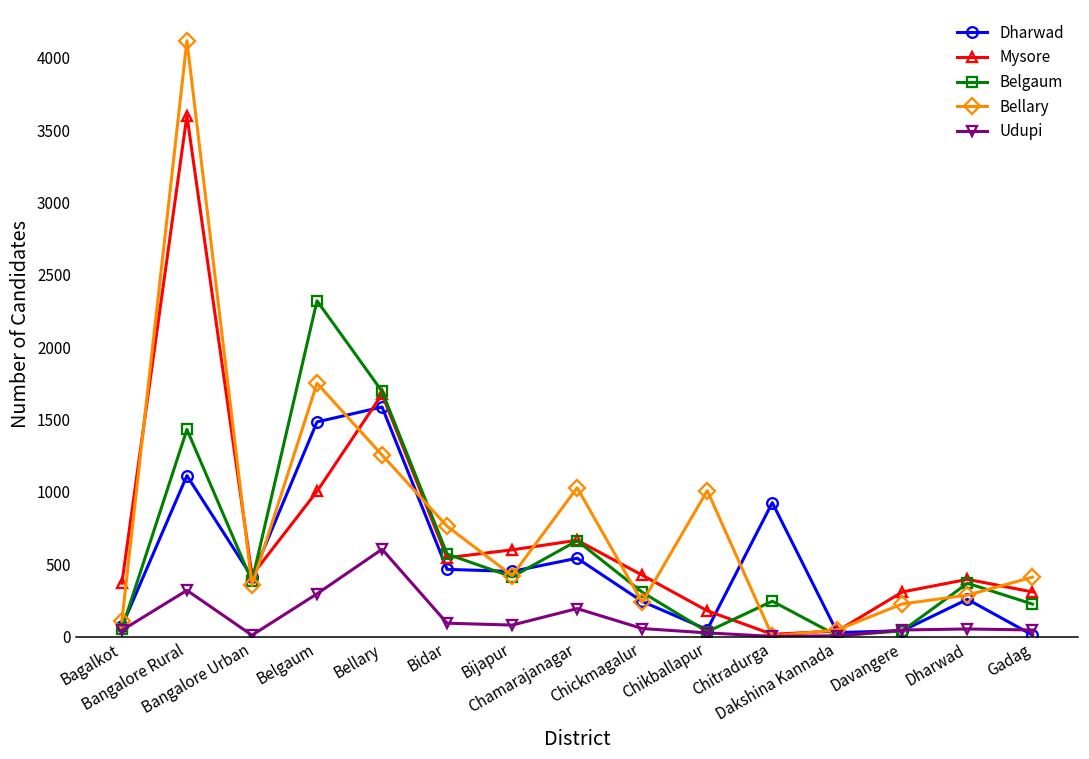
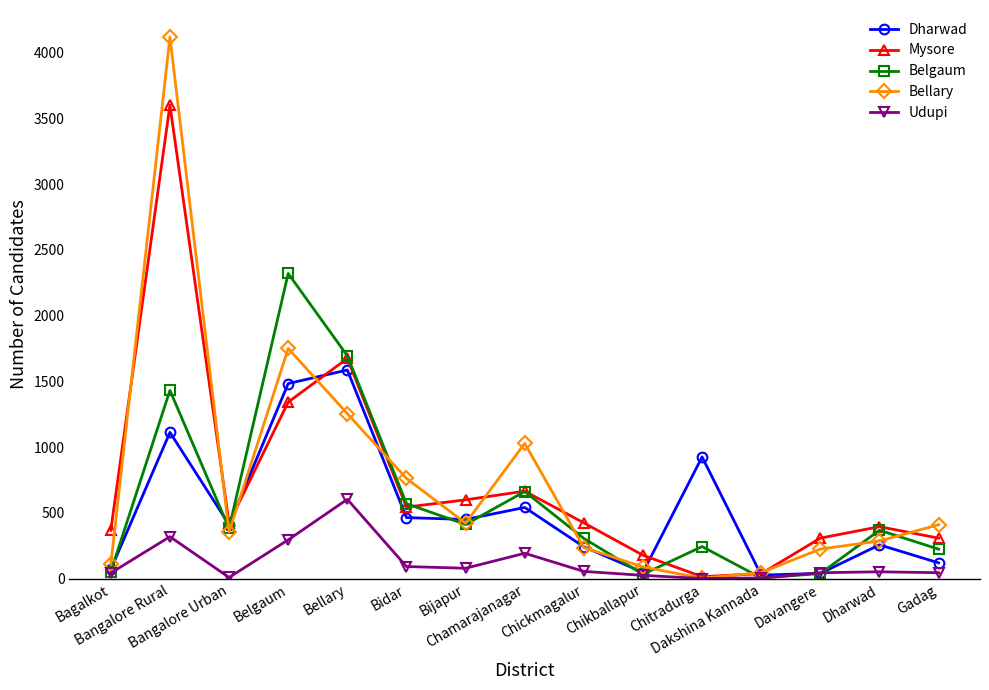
  {
    "Dharwad": {
      "Bangalore Rural": 1110,
      "Belgaum": 1480,
      "Bellary": 1590,
      "Bidar": 470,
      "Bijapur": 450,
      "Chamarajanagar": 540,
      "Chitradurga": 930,
      "Dharwad": 260,
-     "Gadag": 10
+     "Gadag": 120
    },
    "Mysore": {
      "Bagalkot": 370,
      "Bangalore Rural": 3600,
-     "Belgaum": 1000,
+     "Belgaum": 1340,
      "Bellary": 1680,
      "Bidar": 550,
      "Bijapur": 600,
      "Chickmagalur": 430,
      "Chikballapur": 180,
      "Davangere": 310,
      "Dharwad": 400,
      "Gadag": 310
    },
    "Belgaum": {
      "Bangalore Rural": 1430,
      "Bangalore Urban": 380,
      "Belgaum": 2320,
      "Bellary": 1700,
      "Bidar": 570,
      "Chickmagalur": 310,
      "Chitradurga": 250,
      "Dharwad": 370,
      "Gadag": 230
    },
    "Bellary": {
      "Bagalkot": 110,
      "Bangalore Rural": 4120,
      "Bangalore Urban": 360,
      "Belgaum": 1750,
      "Bellary": 1260,
      "Bidar": 760,
      "Chamarajanagar": 1030,
-     "Chikballapur": 1010,
+     "Chikballapur": 90,
      "Davangere": 230,
      "Dharwad": 290,
      "Gadag": 410
    },
    "Udupi": {
      "Bangalore Rural": 320,
      "Bangalore Urban": 10,
      "Belgaum": 300,
      "Bellary": 600,
      "Bidar": 90,
      "Bijapur": 80,
      "Chamarajanagar": 190,
      "Chickmagalur": 60,
      "Dharwad": 50,
      "Gadag": 50
    }
  }
